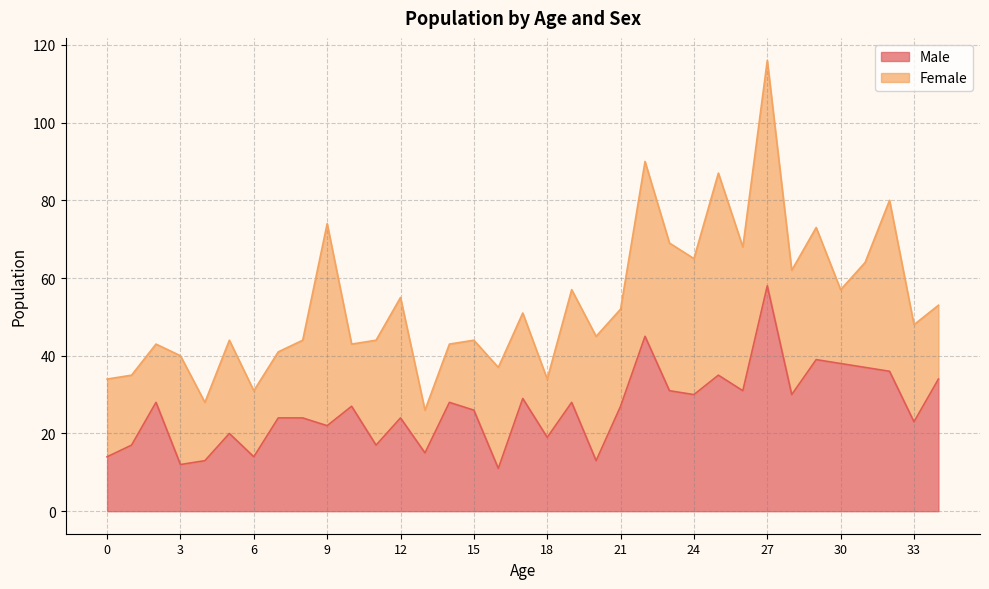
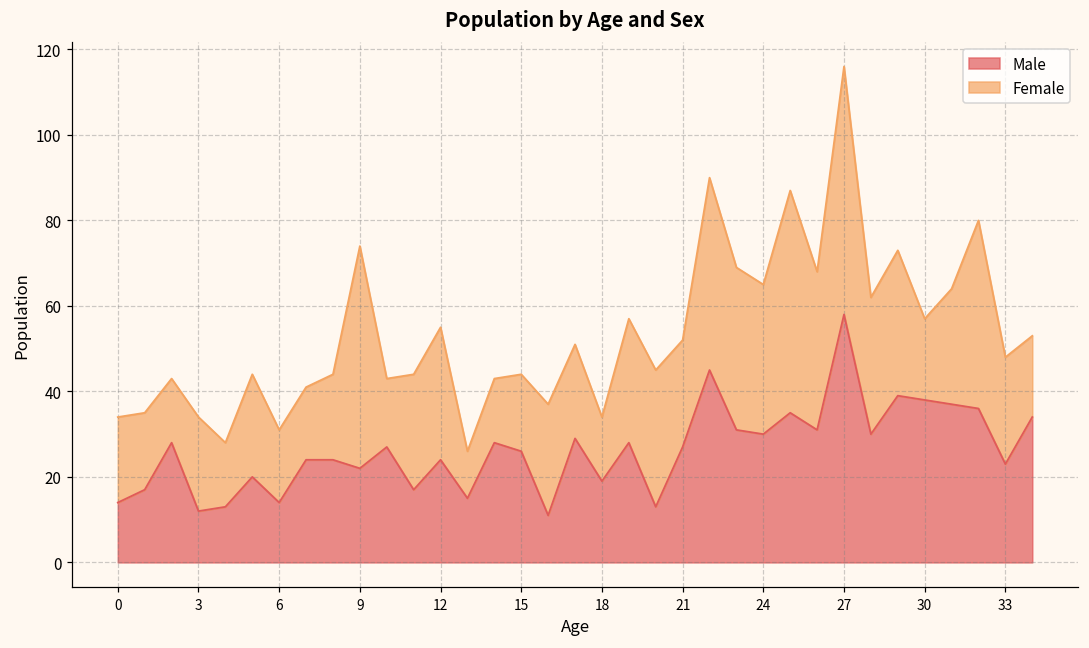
  {
    "Male": {
      "0": 14,
      "3": 12,
      "6": 14,
      "9": 22,
      "12": 24,
      "15": 26,
      "18": 19,
      "21": 27,
      "24": 30,
      "27": 58,
      "30": 38,
      "33": 23
    },
    "Female": {
      "0": 20,
-     "3": 28,
+     "3": 22,
      "6": 17,
      "9": 52,
      "12": 31,
      "15": 18,
      "18": 15,
      "21": 25,
      "24": 35,
      "27": 58,
      "30": 19,
      "33": 25
    }
  }
